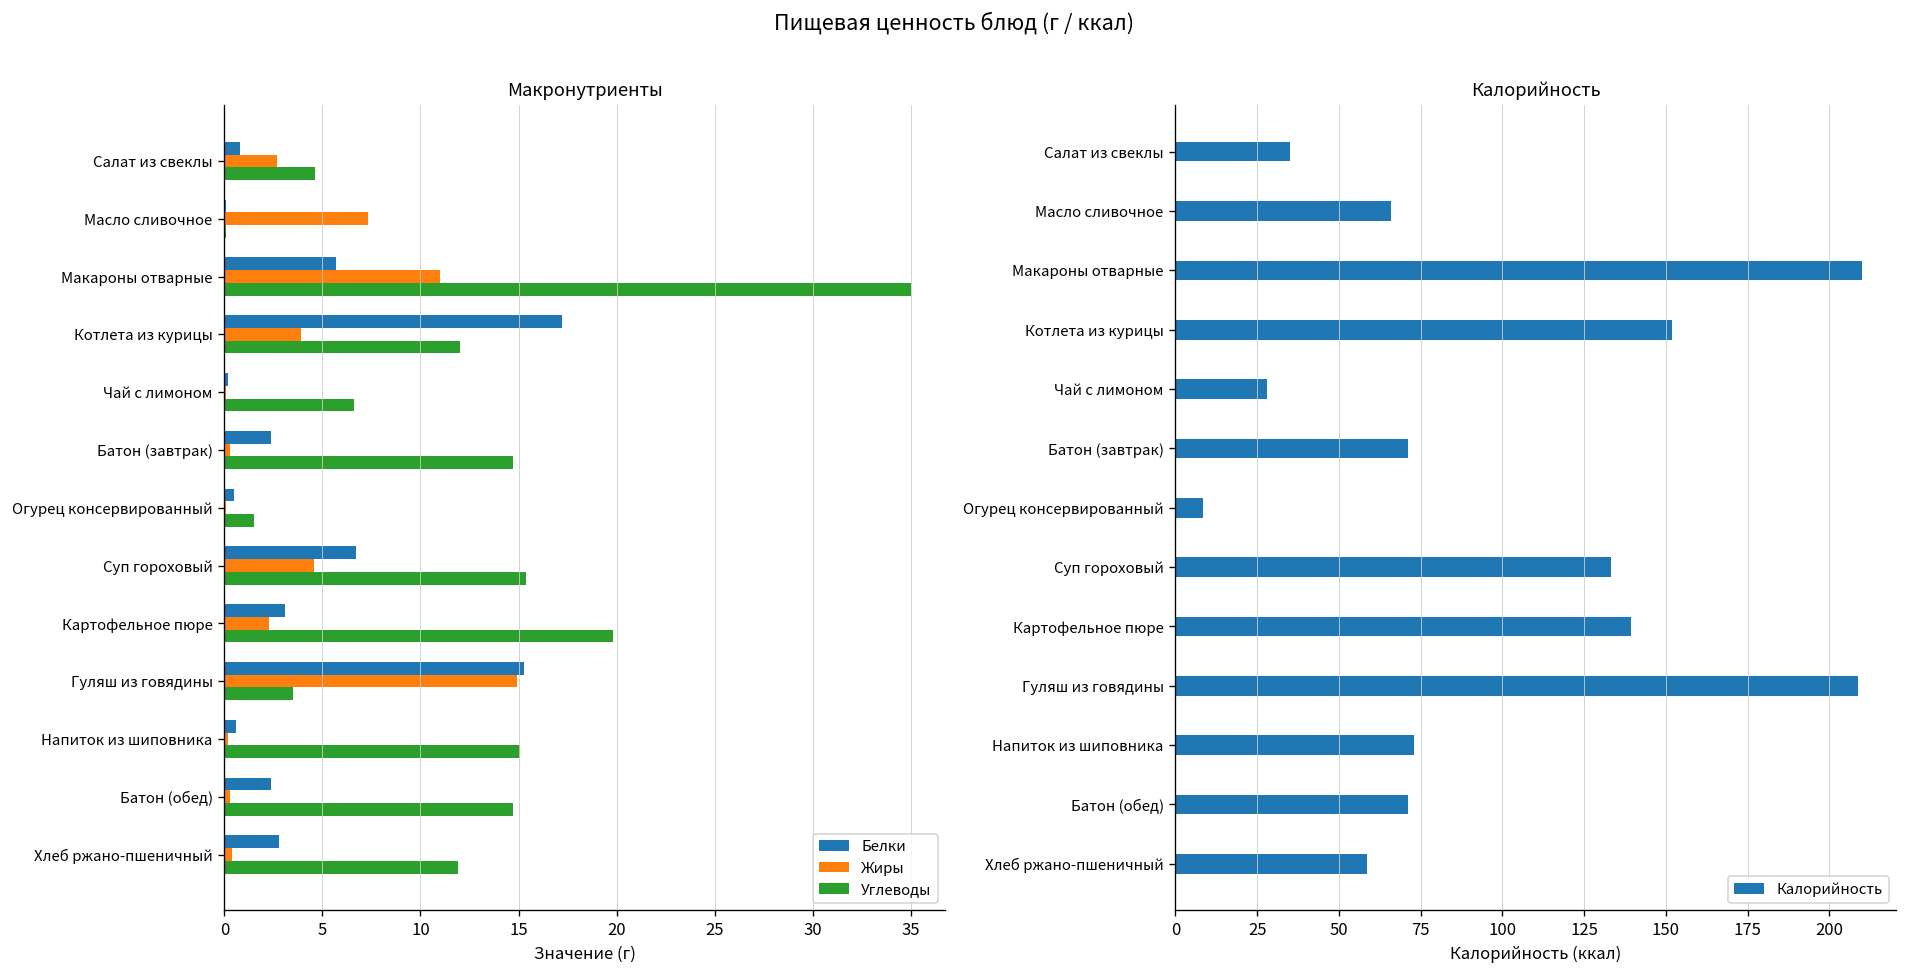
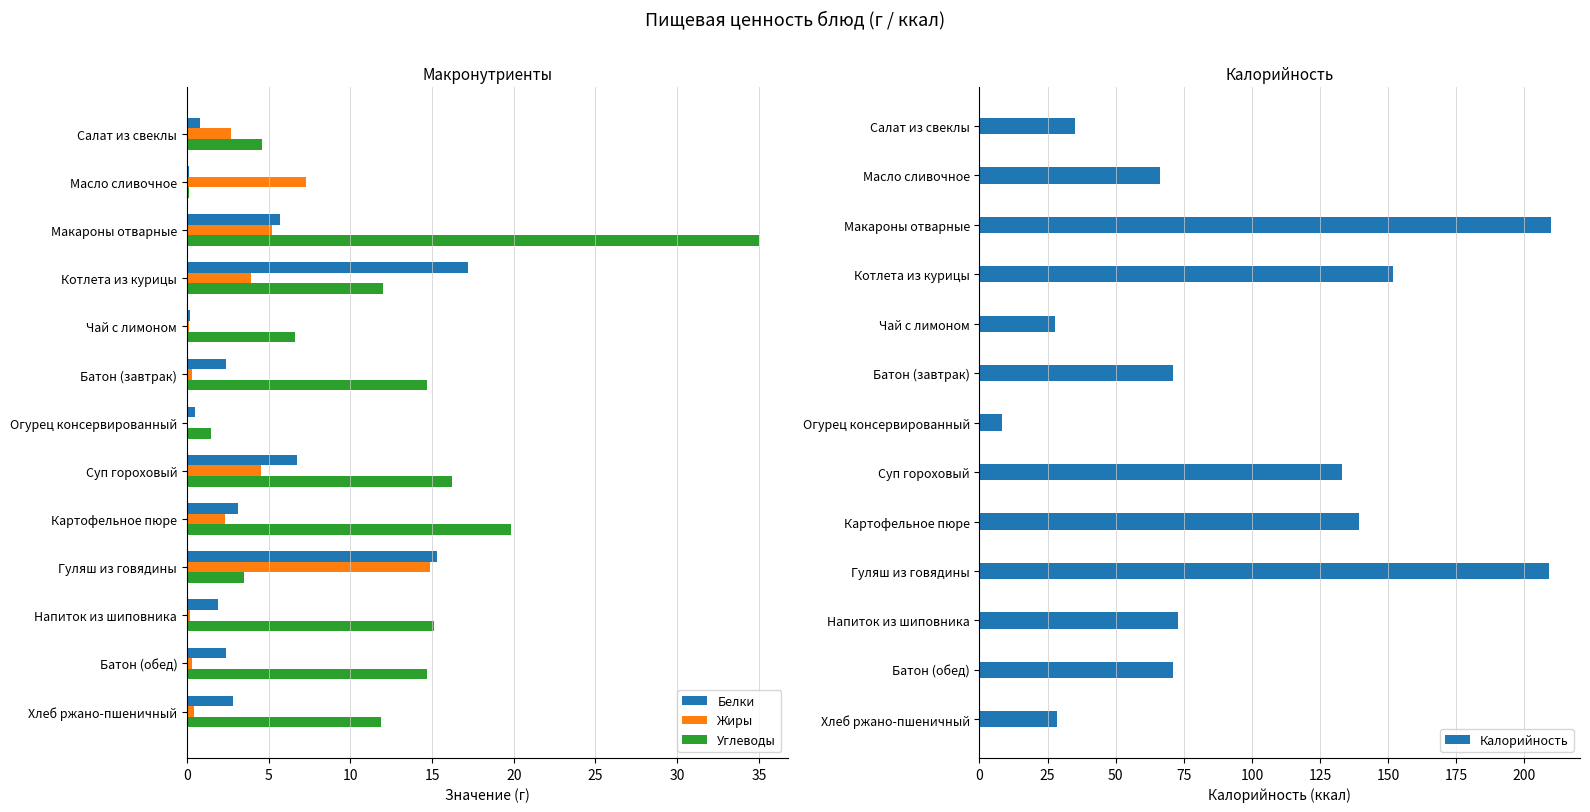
  {
    "Макронутриенты": {
      "Белки": {
        "Салат из свеклы": 0.8,
        "Макароны отварные": 5.7,
        "Котлета из курицы": 17.2,
        "Чай с лимоном": 0.2,
        "Батон (завтрак)": 2.4,
        "Огурец консервированный": 0.5,
        "Суп гороховый": 6.7,
        "Картофельное пюре": 3.1,
        "Гуляш из говядины": 15.3,
-       "Напиток из шиповника": 0.6,
+       "Напиток из шиповника": 1.9,
        "Батон (обед)": 2.4,
        "Хлеб ржано-пшеничный": 2.8
      },
      "Жиры": {
        "Салат из свеклы": 2.7,
        "Масло сливочное": 7.3,
-       "Макароны отварные": 11.0,
+       "Макароны отварные": 5.2,
        "Котлета из курицы": 3.9,
        "Батон (завтрак)": 0.3,
        "Суп гороховый": 4.6,
        "Картофельное пюре": 2.3,
        "Гуляш из говядины": 14.9,
        "Напиток из шиповника": 0.2,
        "Батон (обед)": 0.3,
        "Хлеб ржано-пшеничный": 0.4
      },
      "Углеводы": {
        "Салат из свеклы": 4.6,
        "Макароны отварные": 35.0,
        "Котлета из курицы": 12.0,
        "Чай с лимоном": 6.6,
        "Батон (завтрак)": 14.7,
        "Огурец консервированный": 1.5,
-       "Суп гороховый": 15.4,
+       "Суп гороховый": 16.2,
        "Картофельное пюре": 19.8,
        "Гуляш из говядины": 3.5,
        "Напиток из шиповника": 15.1,
        "Батон (обед)": 14.7,
        "Хлеб ржано-пшеничный": 11.9
      }
    },
    "Калорийность": {
      "Салат из свеклы": 35,
      "Масло сливочное": 66,
      "Макароны отварные": 210,
      "Котлета из курицы": 152,
      "Чай с лимоном": 28,
      "Батон (завтрак)": 71,
      "Огурец консервированный": 8,
      "Суп гороховый": 133,
      "Картофельное пюре": 139,
      "Гуляш из говядины": 209,
      "Напиток из шиповника": 73,
      "Батон (обед)": 71,
-     "Хлеб ржано-пшеничный": 59
+     "Хлеб ржано-пшеничный": 29
    }
  }
